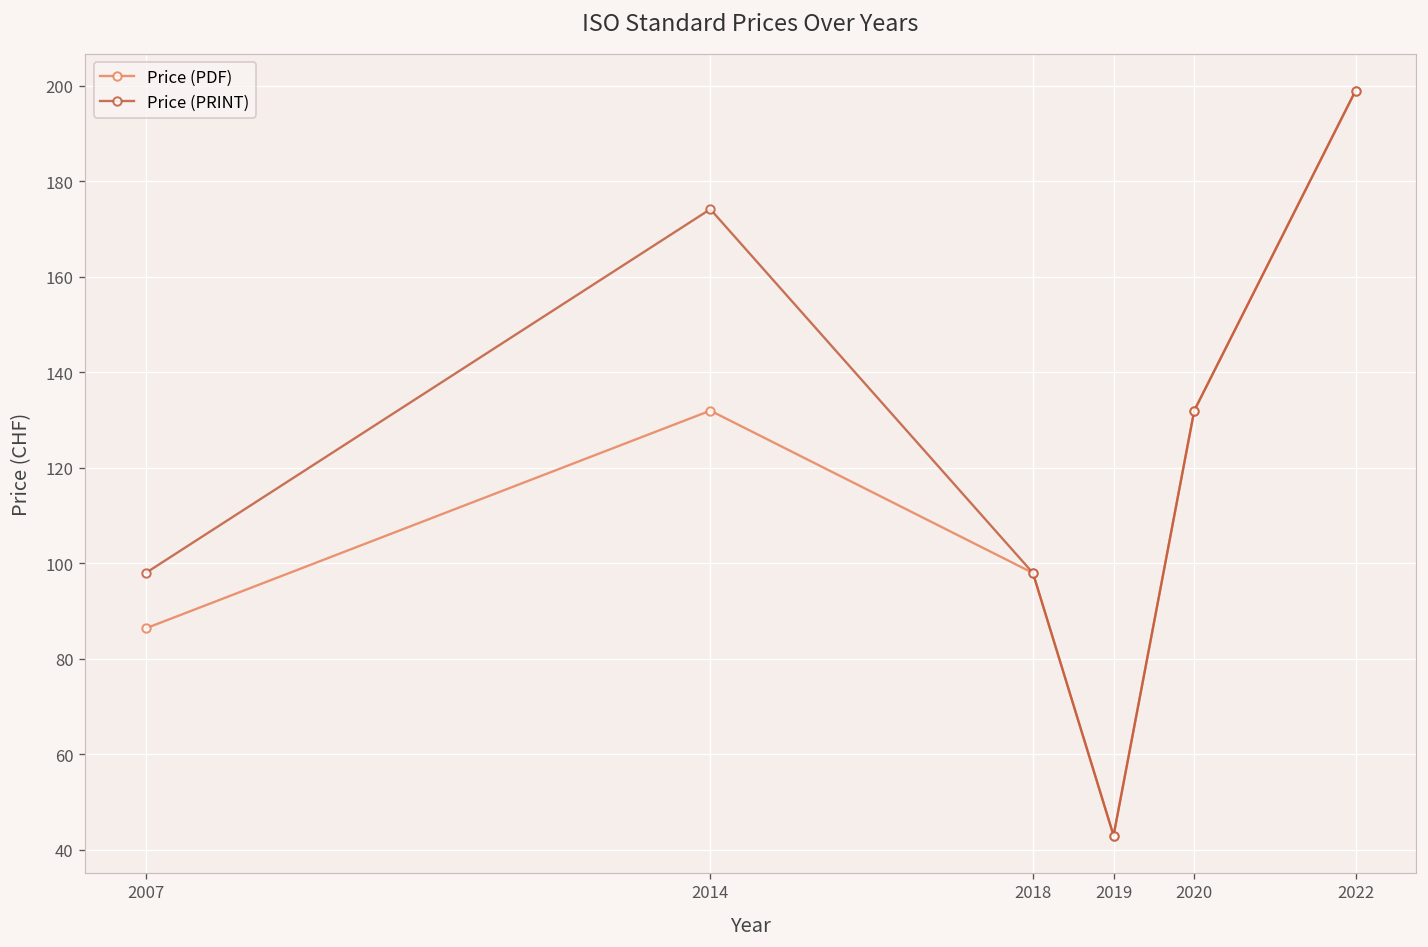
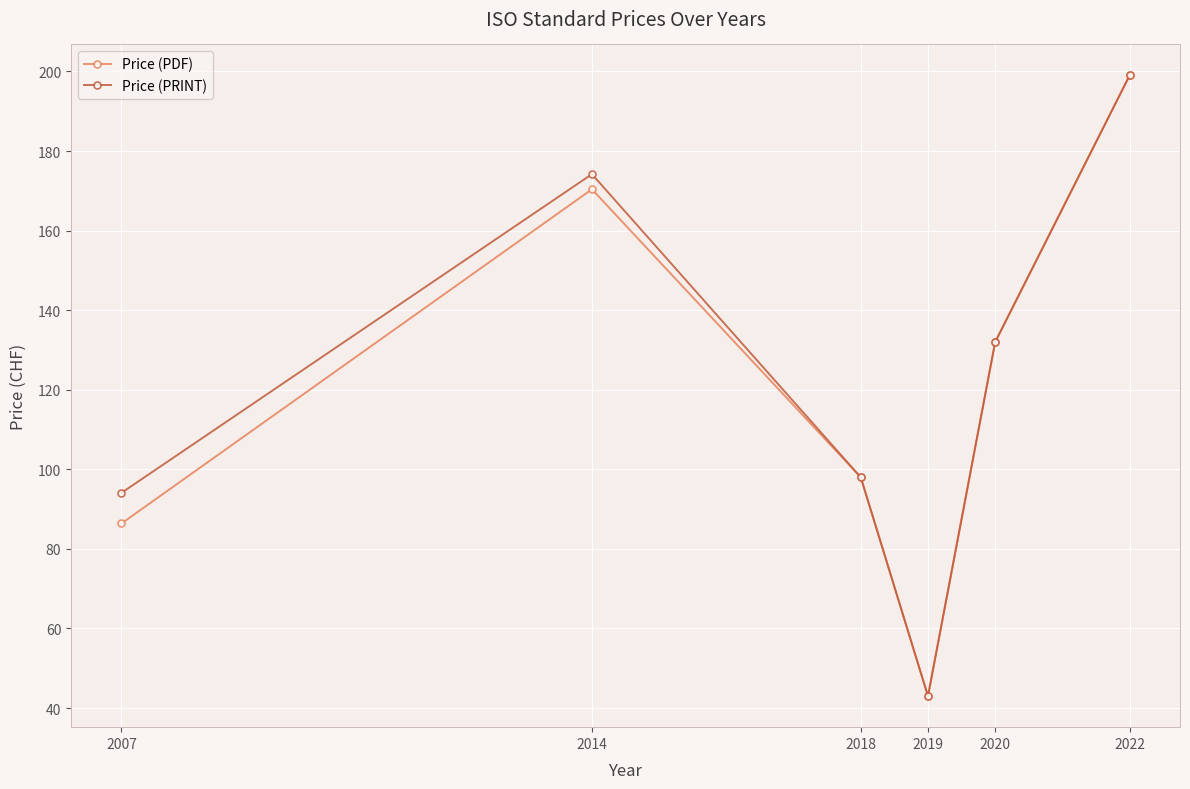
  {
    "Price (PDF)": {
      "2007": 86,
-     "2014": 132
+     "2014": 170
    },
    "Price (PRINT)": {
-     "2007": 98,
+     "2007": 94,
      "2014": 174
    }
  }
